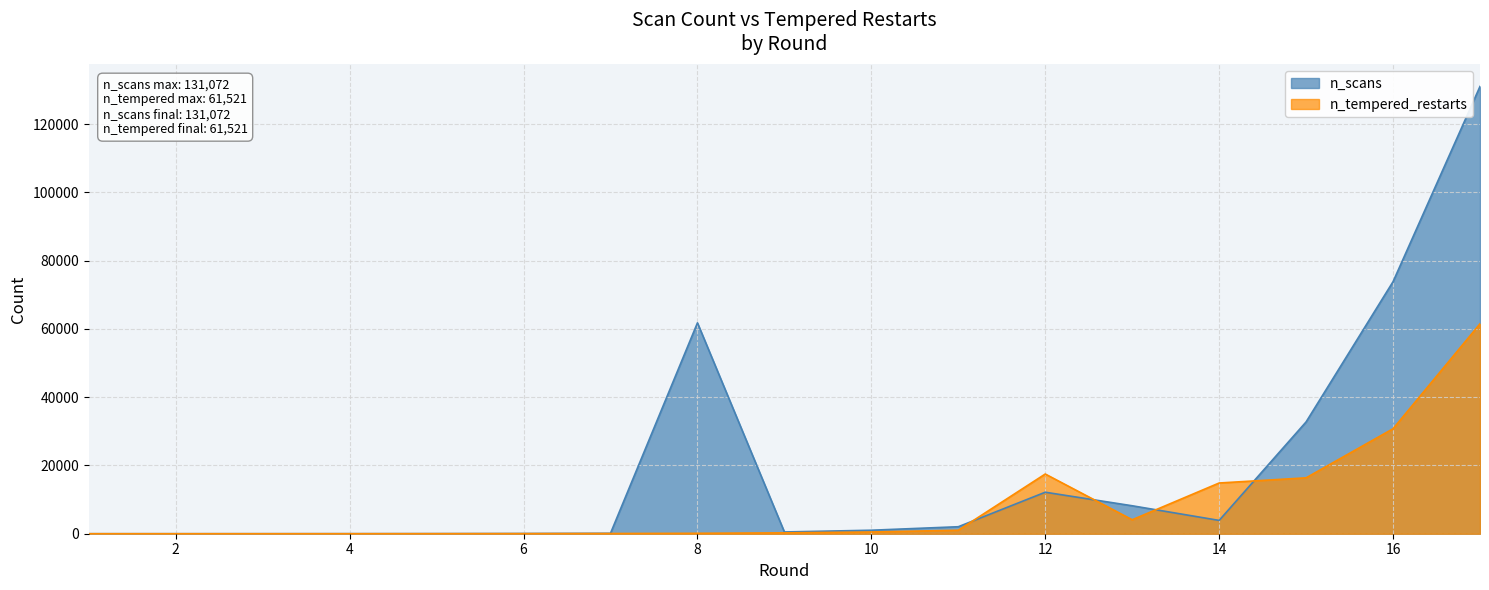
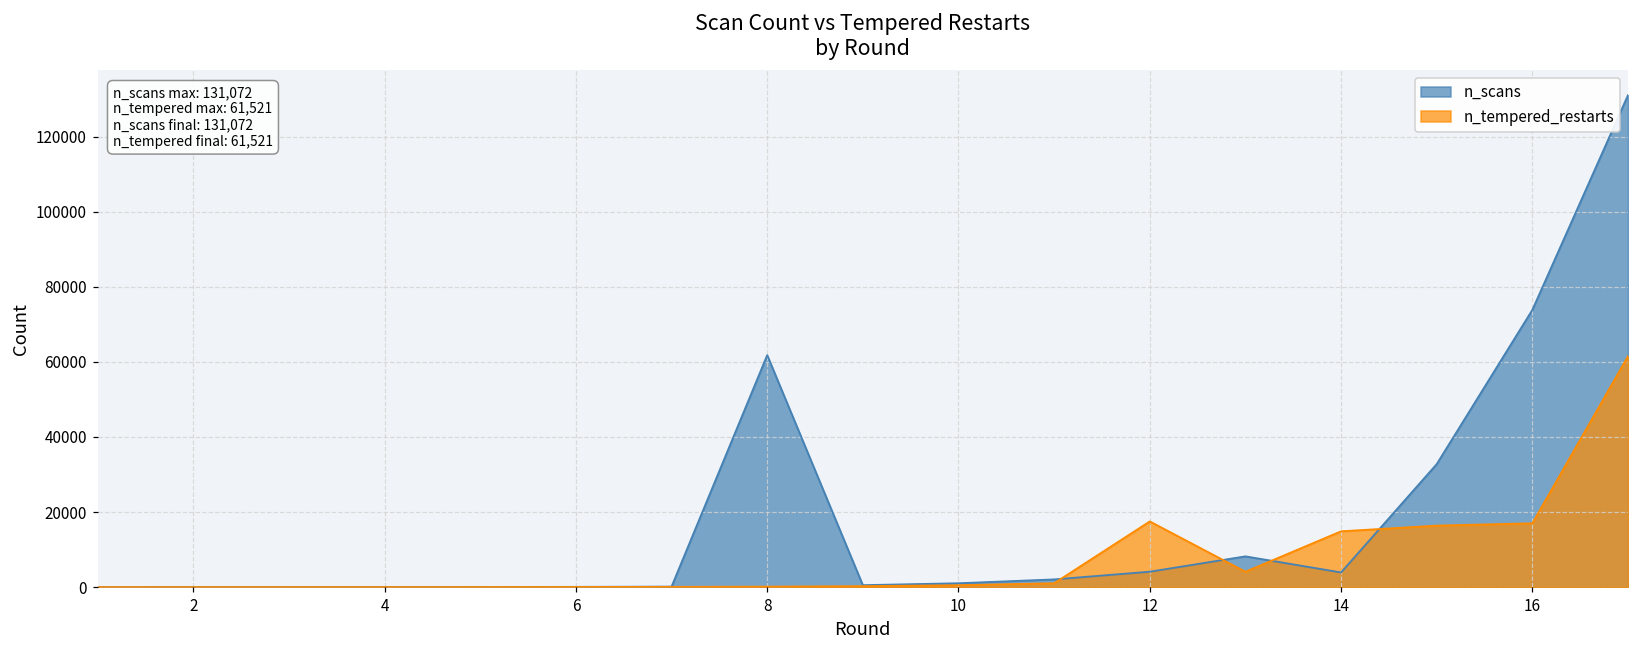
  {
    "n_scans": {
      "8": 62000,
-     "12": 12000,
+     "12": 4000,
      "14": 4000,
      "16": 74000
    },
    "n_tempered_restarts": {
      "8": 0,
      "12": 17000,
      "14": 15000,
-     "16": 31000
+     "16": 17000
    }
  }
